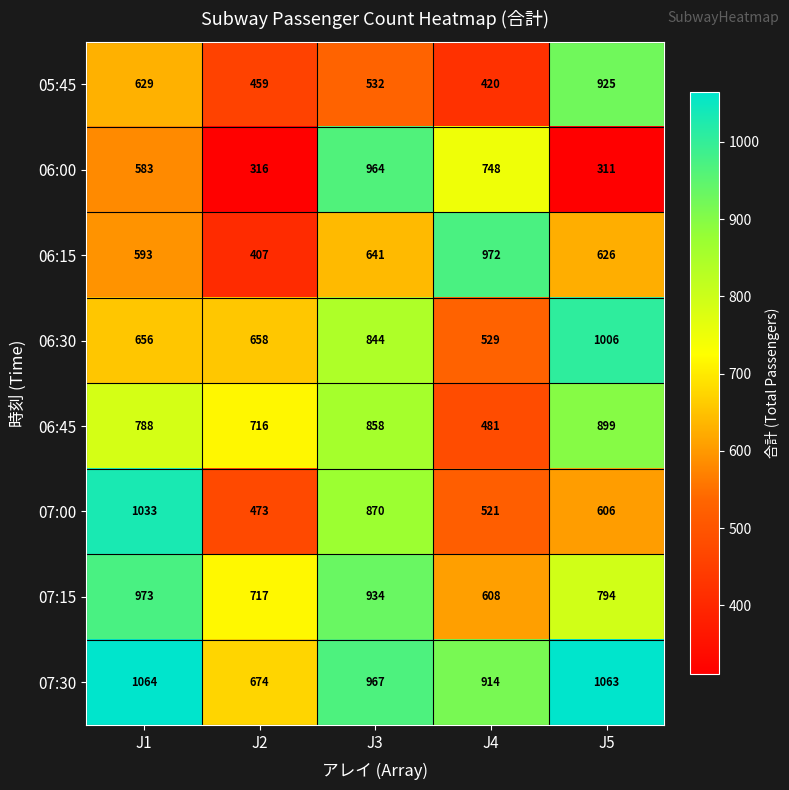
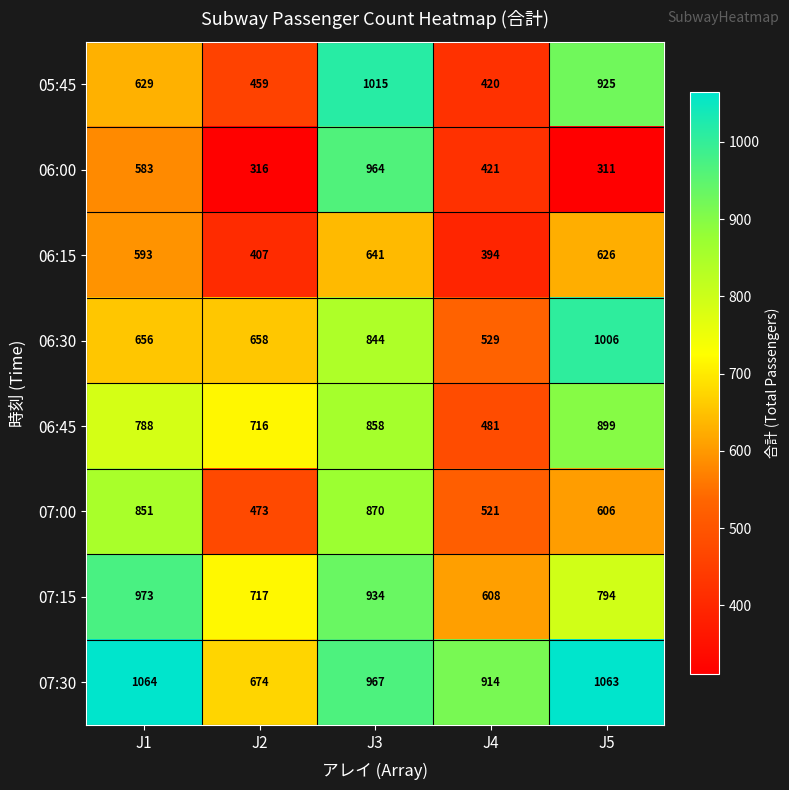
  {
    "05:45": {
      "J1": 629,
      "J2": 459,
-     "J3": 532,
+     "J3": 1015,
      "J4": 420,
      "J5": 925
    },
    "06:00": {
      "J1": 583,
      "J2": 316,
      "J3": 964,
-     "J4": 748,
+     "J4": 421,
      "J5": 311
    },
    "06:15": {
      "J1": 593,
      "J2": 407,
      "J3": 641,
-     "J4": 972,
+     "J4": 394,
      "J5": 626
    },
    "06:30": {
      "J1": 656,
      "J2": 658,
      "J3": 844,
      "J4": 529,
      "J5": 1006
    },
    "06:45": {
      "J1": 788,
      "J2": 716,
      "J3": 858,
      "J4": 481,
      "J5": 899
    },
    "07:00": {
-     "J1": 1033,
+     "J1": 851,
      "J2": 473,
      "J3": 870,
      "J4": 521,
      "J5": 606
    },
    "07:15": {
      "J1": 973,
      "J2": 717,
      "J3": 934,
      "J4": 608,
      "J5": 794
    },
    "07:30": {
      "J1": 1064,
      "J2": 674,
      "J3": 967,
      "J4": 914,
      "J5": 1063
    }
  }
